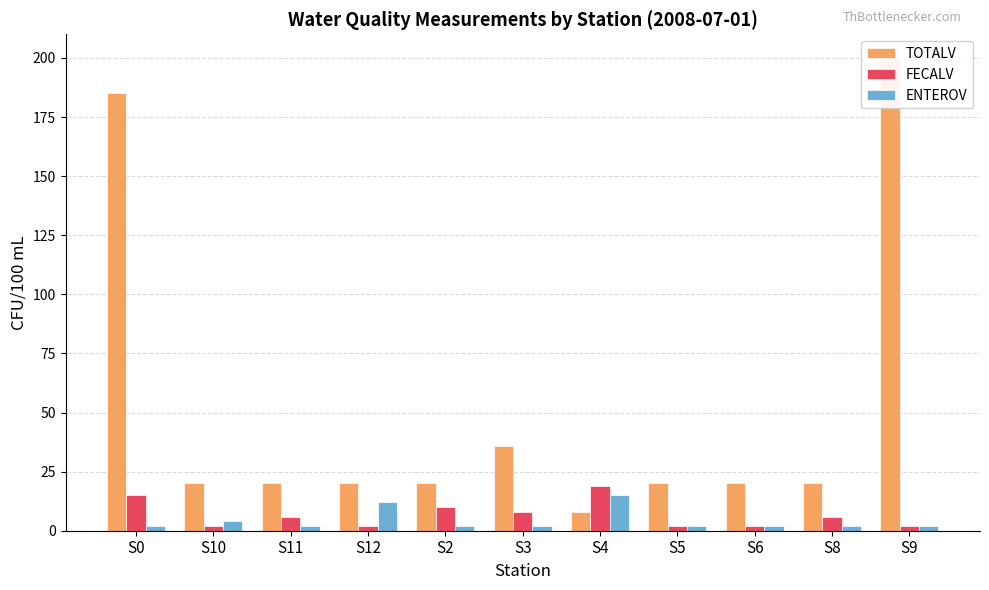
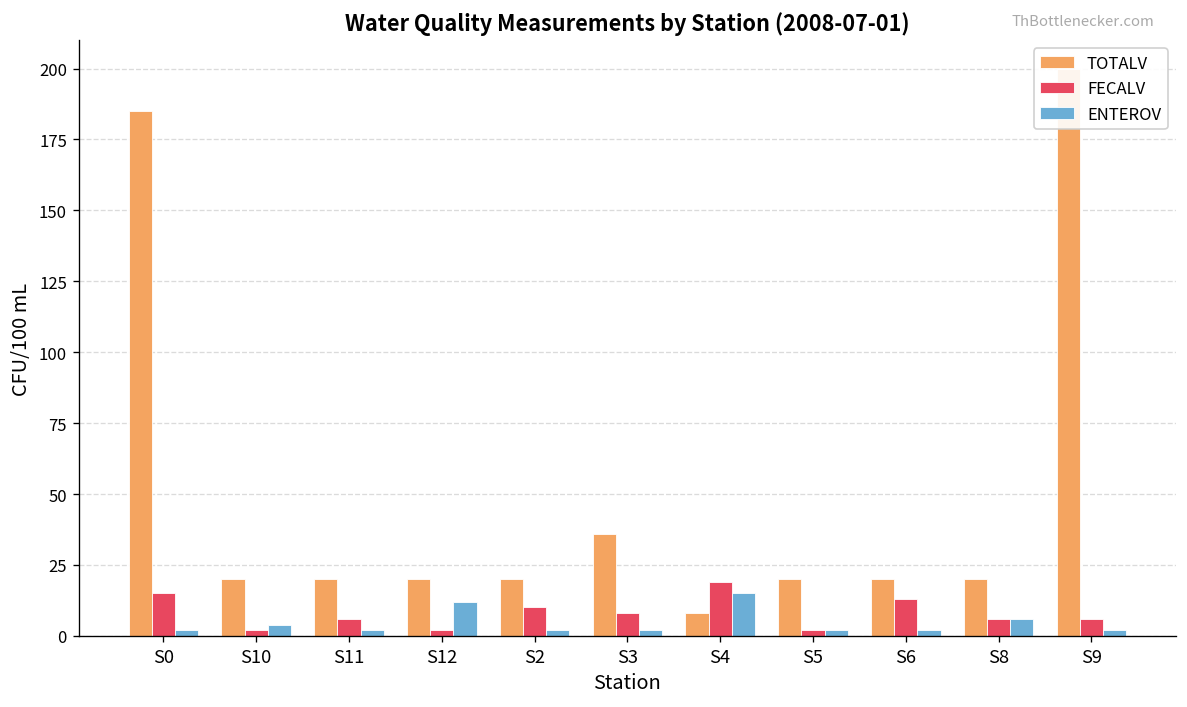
  {
    "TOTALV": {
      "S0": 185,
      "S10": 20,
      "S11": 20,
      "S12": 20,
      "S2": 20,
      "S3": 36,
      "S4": 8,
      "S5": 20,
      "S6": 20,
      "S8": 20
    },
    "FECALV": {
      "S0": 15,
      "S10": 2,
      "S11": 6,
      "S12": 2,
      "S2": 10,
      "S3": 8,
      "S4": 19,
      "S5": 2,
-     "S6": 2,
+     "S6": 13,
      "S8": 6,
-     "S9": 2
+     "S9": 6
    },
    "ENTEROV": {
      "S0": 2,
      "S10": 4,
      "S11": 2,
      "S12": 12,
      "S2": 2,
      "S3": 2,
      "S4": 15,
      "S5": 2,
      "S6": 2,
-     "S8": 2,
+     "S8": 6,
      "S9": 2
    }
  }
